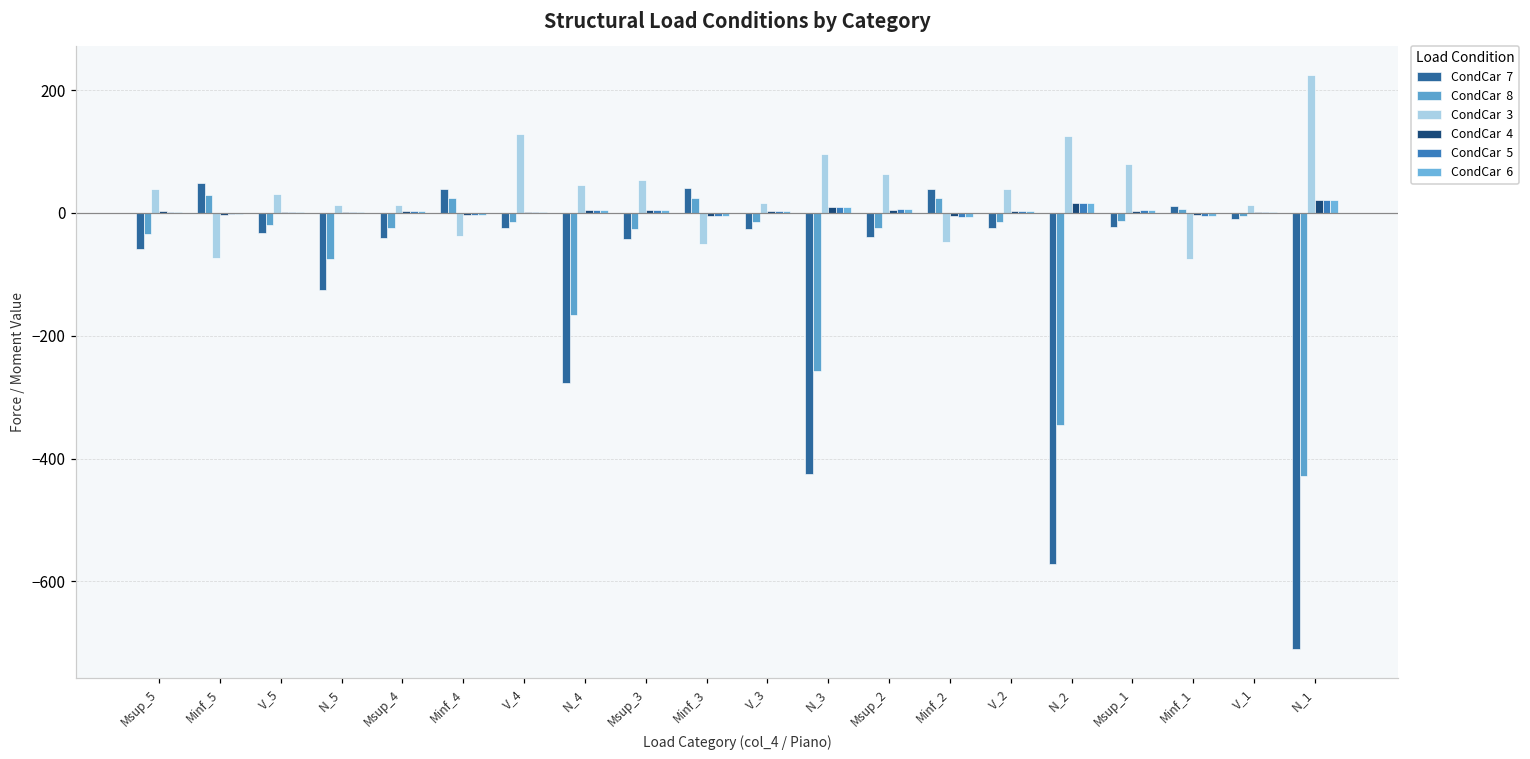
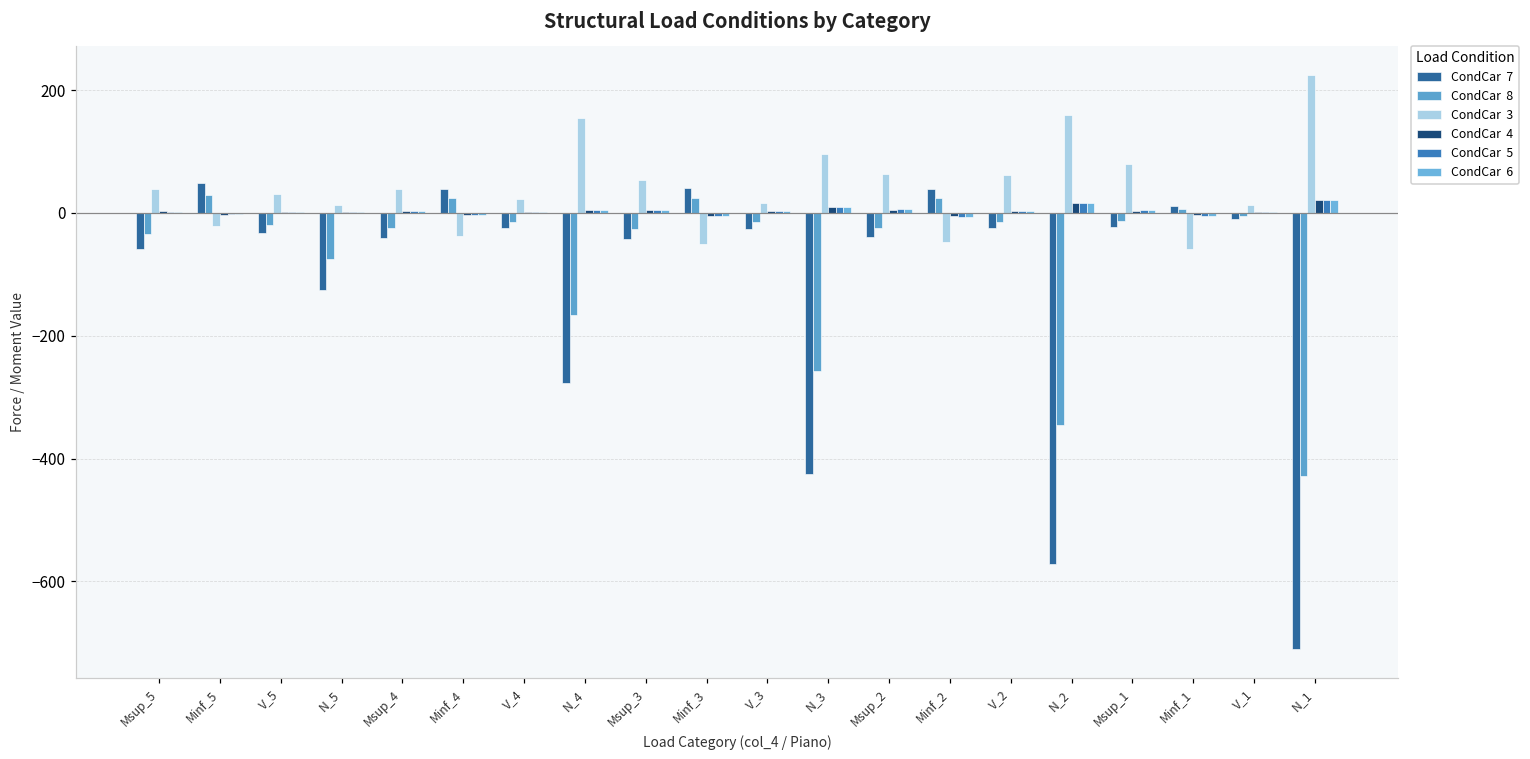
  {
    "CondCar 3": {
      "Msup_5": 40,
-     "Minf_5": -70,
+     "Minf_5": -20,
      "V_5": 30,
      "N_5": 10,
-     "Msup_4": 10,
+     "Msup_4": 40,
      "Minf_4": -40,
-     "V_4": 130,
-     "N_4": 50,
+     "V_4": 20,
+     "N_4": 150,
      "Msup_3": 50,
      "Minf_3": -50,
      "V_3": 20,
      "N_3": 100,
      "Msup_2": 60,
      "Minf_2": -50,
-     "V_2": 40,
-     "N_2": 130,
+     "V_2": 60,
+     "N_2": 160,
      "Msup_1": 80,
-     "Minf_1": -80,
+     "Minf_1": -60,
      "V_1": 10,
      "N_1": 230
    }
  }
